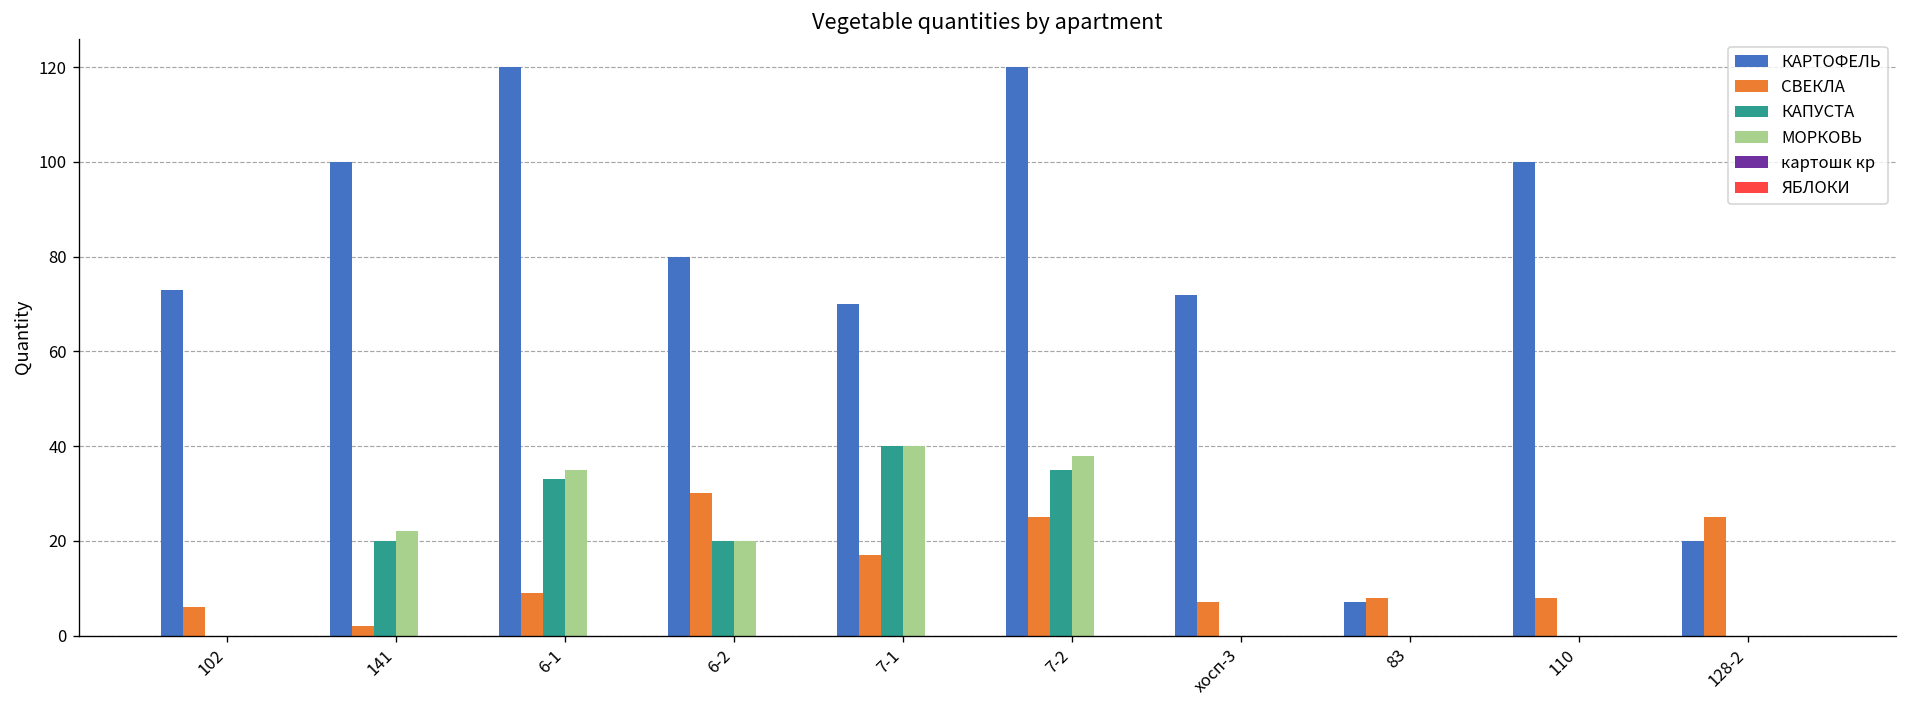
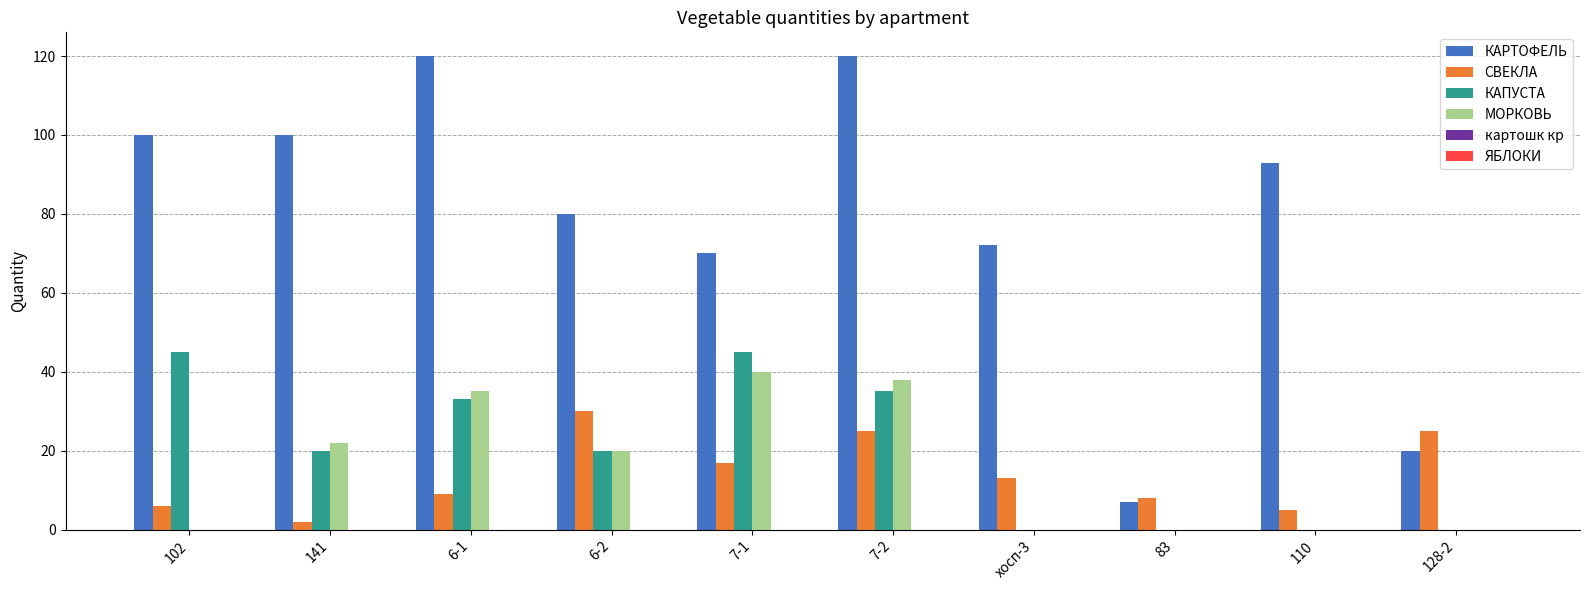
  {
    "КАРТОФЕЛЬ": {
-     "102": 73,
+     "102": 100,
      "141": 100,
      "6-1": 120,
      "6-2": 80,
      "7-1": 70,
      "7-2": 120,
      "хосп-3": 72,
      "83": 7,
-     "110": 100,
+     "110": 93,
      "128-2": 20
    },
    "СВЕКЛА": {
      "102": 6,
      "141": 2,
      "6-1": 9,
      "6-2": 30,
      "7-1": 17,
      "7-2": 25,
-     "хосп-3": 7,
+     "хосп-3": 13,
      "83": 8,
-     "110": 8,
+     "110": 5,
      "128-2": 25
    },
    "КАПУСТА": {
-     "102": 0,
+     "102": 45,
      "141": 20,
      "6-1": 33,
      "6-2": 20,
-     "7-1": 40,
+     "7-1": 45,
      "7-2": 35,
      "хосп-3": 0,
      "83": 0,
      "110": 0,
      "128-2": 0
    },
    "МОРКОВЬ": {
      "102": 0,
      "141": 22,
      "6-1": 35,
      "6-2": 20,
      "7-1": 40,
      "7-2": 38,
      "хосп-3": 0,
      "83": 0,
      "110": 0,
      "128-2": 0
    },
    "картошк кр": {
      "102": 0,
      "141": 0,
      "6-1": 0,
      "6-2": 0,
      "7-1": 0,
      "7-2": 0,
      "хосп-3": 0,
      "83": 0,
      "110": 0,
      "128-2": 0
    },
    "ЯБЛОКИ": {
      "102": 0,
      "141": 0,
      "6-1": 0,
      "6-2": 0,
      "7-1": 0,
      "7-2": 0,
      "хосп-3": 0,
      "83": 0,
      "110": 0,
      "128-2": 0
    }
  }
